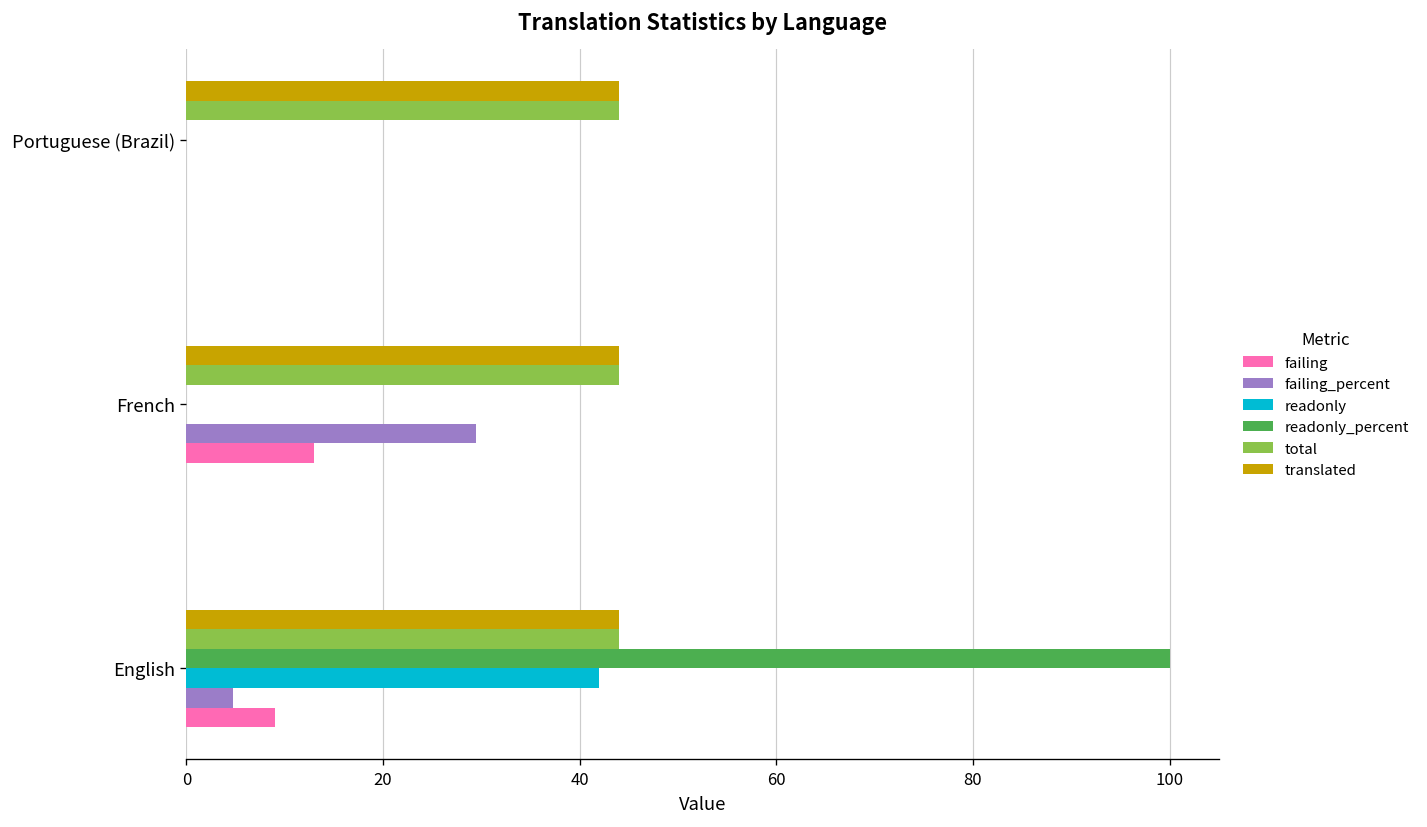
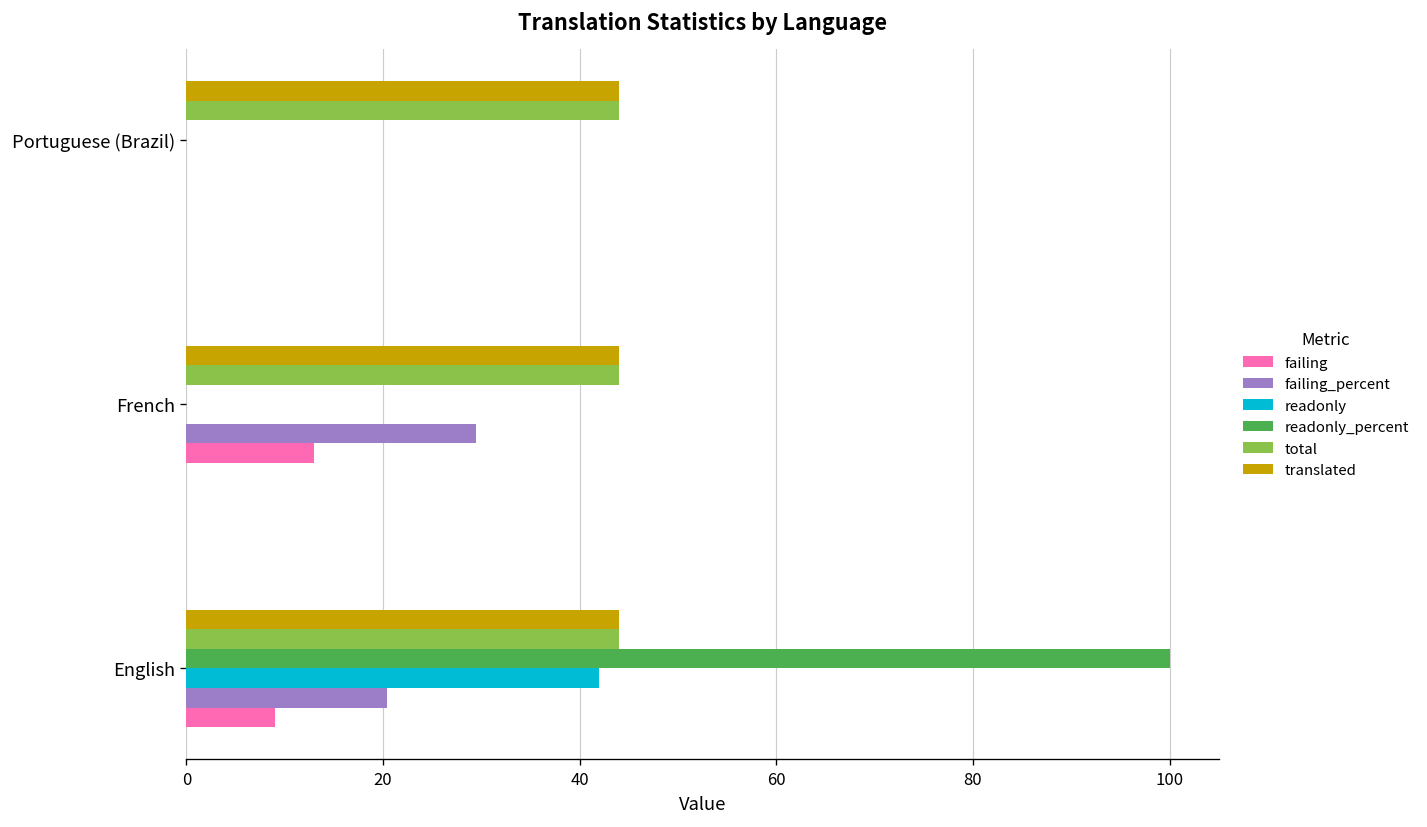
  {
    "failing": {
      "Portuguese (Brazil)": 0,
      "French": 13,
      "English": 9
    },
    "failing_percent": {
      "Portuguese (Brazil)": 0,
      "French": 30,
-     "English": 5
+     "English": 20
    },
    "readonly": {
      "Portuguese (Brazil)": 0,
      "French": 0,
      "English": 42
    },
    "readonly_percent": {
      "Portuguese (Brazil)": 0,
      "French": 0,
      "English": 100
    },
    "total": {
      "Portuguese (Brazil)": 44,
      "French": 44,
      "English": 44
    },
    "translated": {
      "Portuguese (Brazil)": 44,
      "French": 44,
      "English": 44
    }
  }
